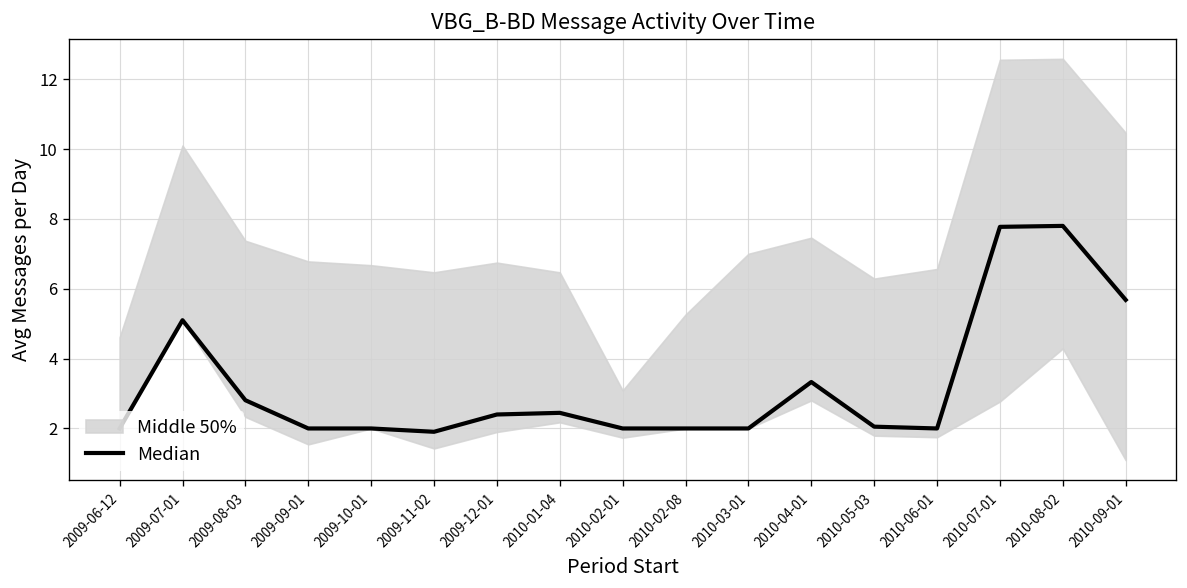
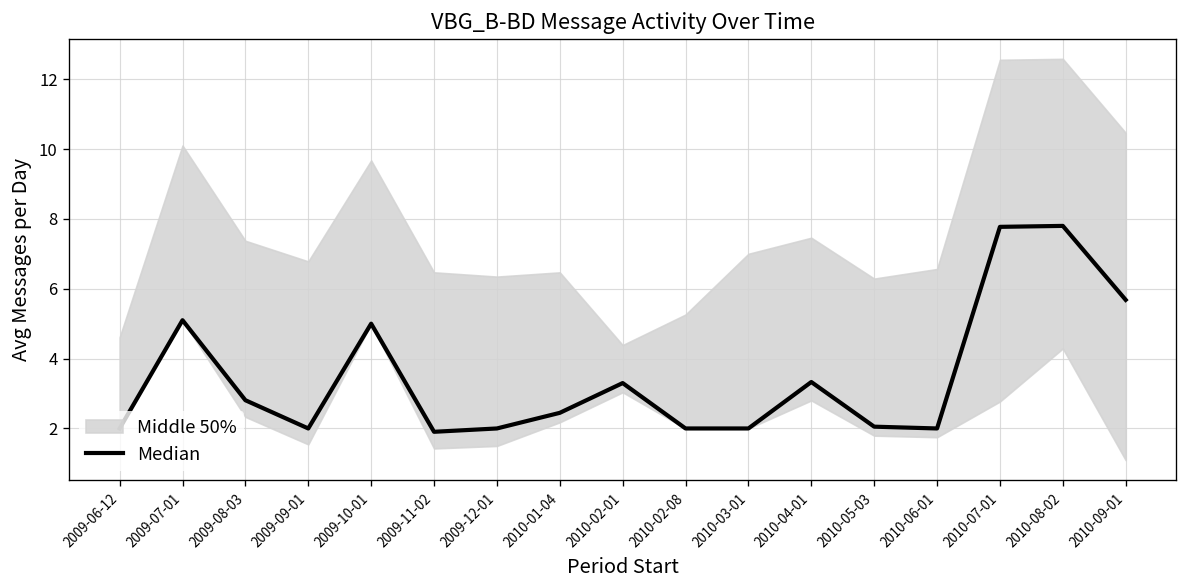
  {
    "Median": {
      "2009-07-01": 5.1,
      "2009-08-03": 2.8,
      "2009-09-01": 2.0,
-     "2009-10-01": 2,
+     "2009-10-01": 5,
      "2009-11-02": 1.9,
-     "2009-12-01": 2.4,
+     "2009-12-01": 2.0,
      "2010-01-04": 2.4,
-     "2010-02-01": 2.0,
+     "2010-02-01": 3.3,
      "2010-02-08": 2.0,
      "2010-03-01": 2.0,
      "2010-04-01": 3.3,
      "2010-05-03": 2.1,
      "2010-06-01": 2.0,
      "2010-07-01": 7.8,
      "2010-08-02": 7.8,
      "2010-09-01": 5.7
    }
  }
